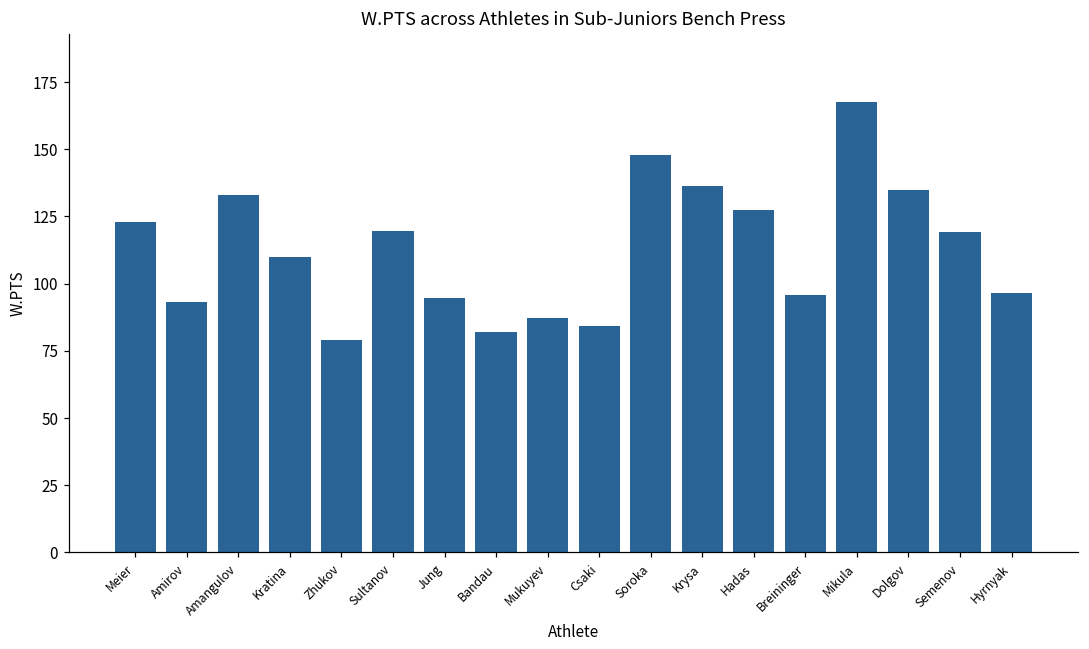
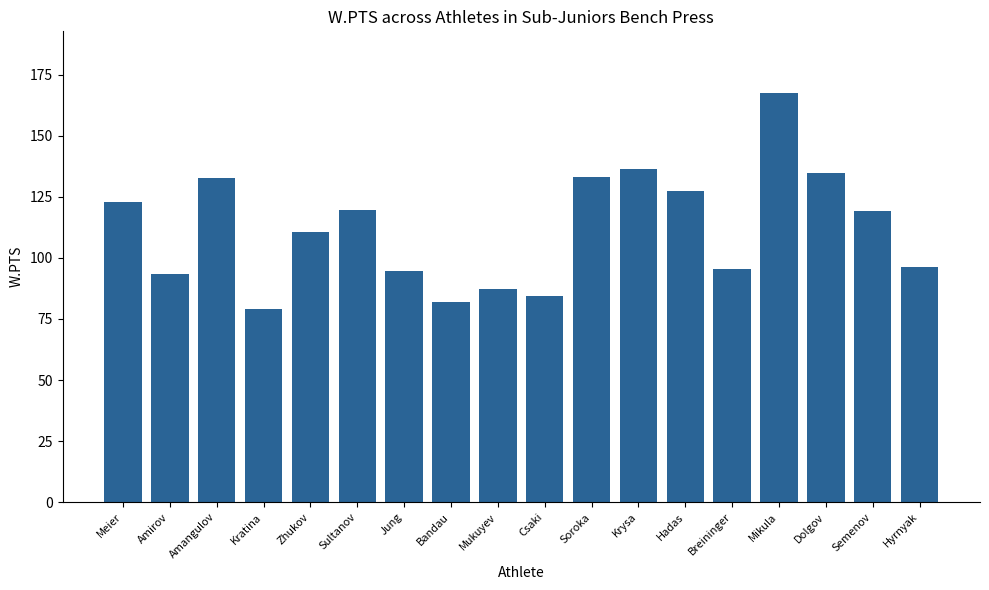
  {
    "Meier": 123,
    "Amirov": 93,
    "Amangulov": 133,
-   "Kratina": 110,
-   "Zhukov": 79,
+   "Kratina": 79,
+   "Zhukov": 111,
    "Sultanov": 120,
    "Jung": 95,
    "Bandau": 82,
    "Mukuyev": 87,
    "Csaki": 84,
-   "Soroka": 148,
+   "Soroka": 133,
    "Krysa": 136,
    "Hadas": 127,
    "Breininger": 96,
    "Mikula": 168,
    "Dolgov": 135,
    "Semenov": 119,
    "Hyrnyak": 96
  }
